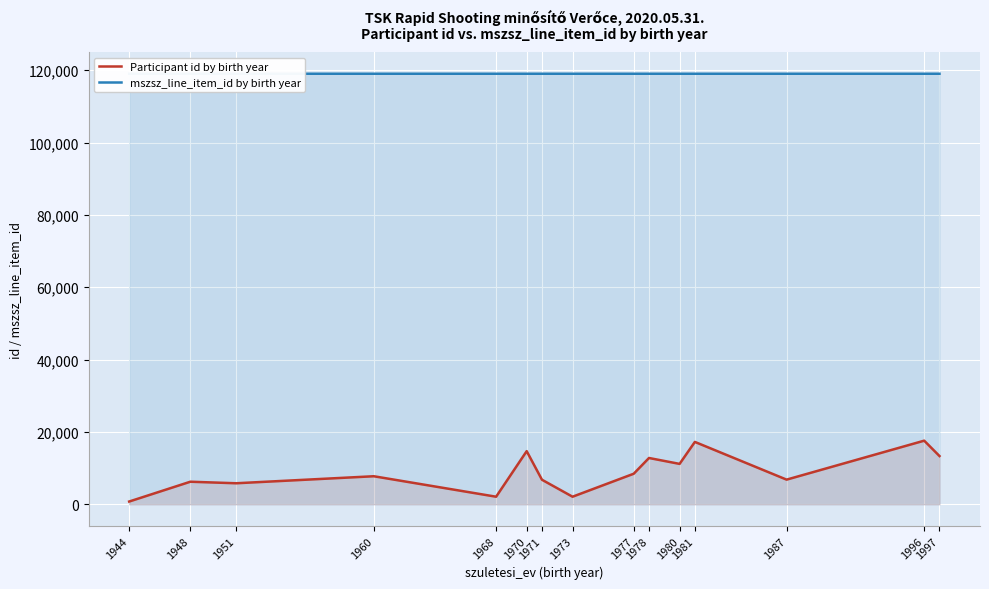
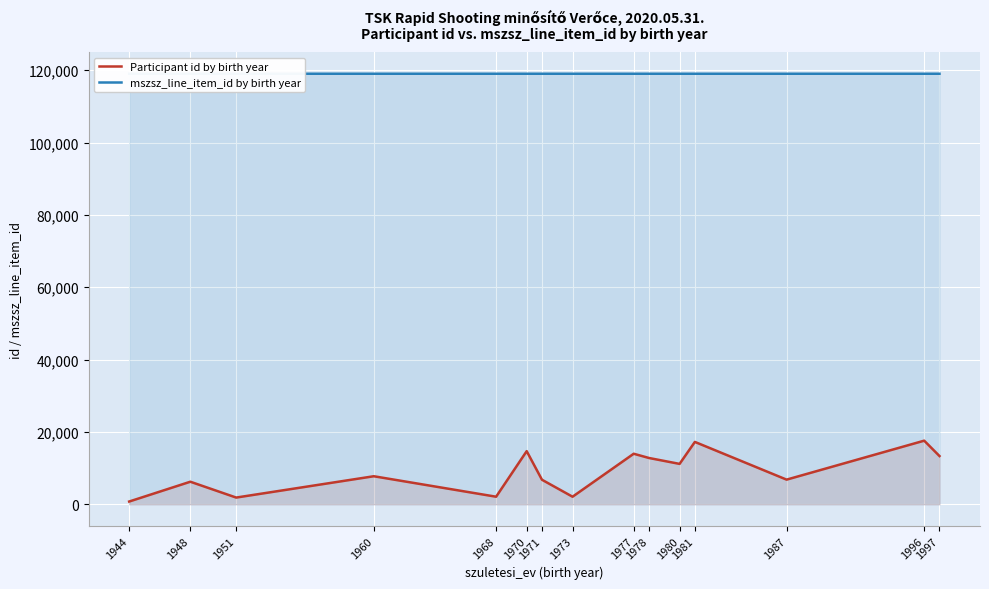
  {
    "Participant id by birth year": {
      "1944": "1,000",
      "1948": "6,000",
-     "1951": "6,000",
+     "1951": "2,000",
      "1960": "8,000",
      "1968": "2,000",
      "1970": "15,000",
      "1971": "7,000",
      "1973": "2,000",
-     "1977": "8,000",
+     "1977": "14,000",
      "1978": "13,000",
      "1980": "11,000",
      "1981": "17,000",
      "1987": "7,000",
      "1996": "18,000",
      "1997": "13,000"
    },
    "mszsz_line_item_id by birth year": {
      "1960": "119,000",
      "1968": "119,000",
      "1970": "119,000",
      "1971": "119,000",
      "1973": "119,000",
      "1977": "119,000",
      "1978": "119,000",
      "1980": "119,000",
      "1981": "119,000",
      "1987": "119,000",
      "1996": "119,000",
      "1997": "119,000"
    }
  }
